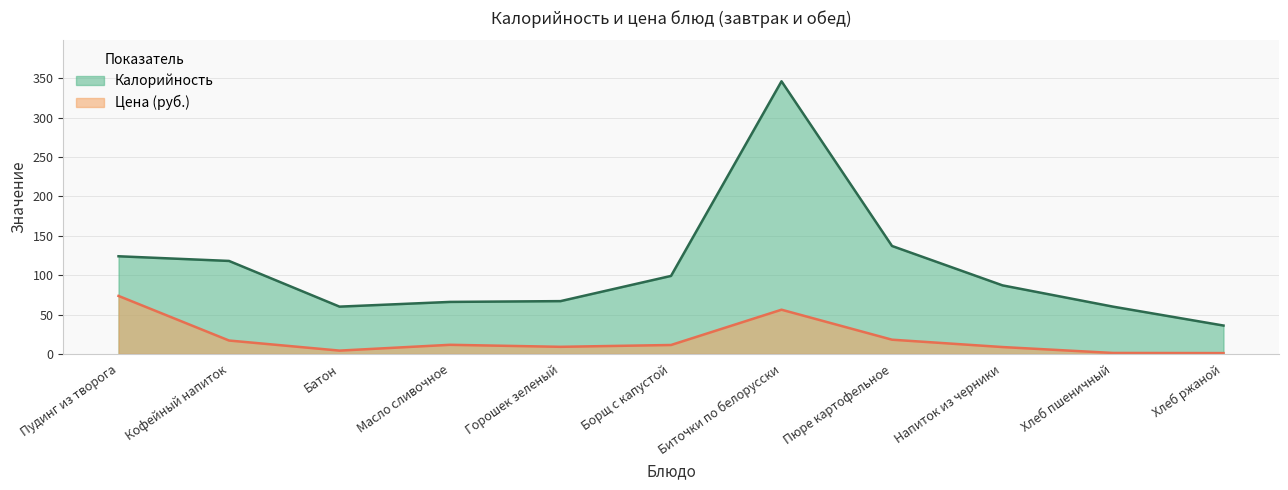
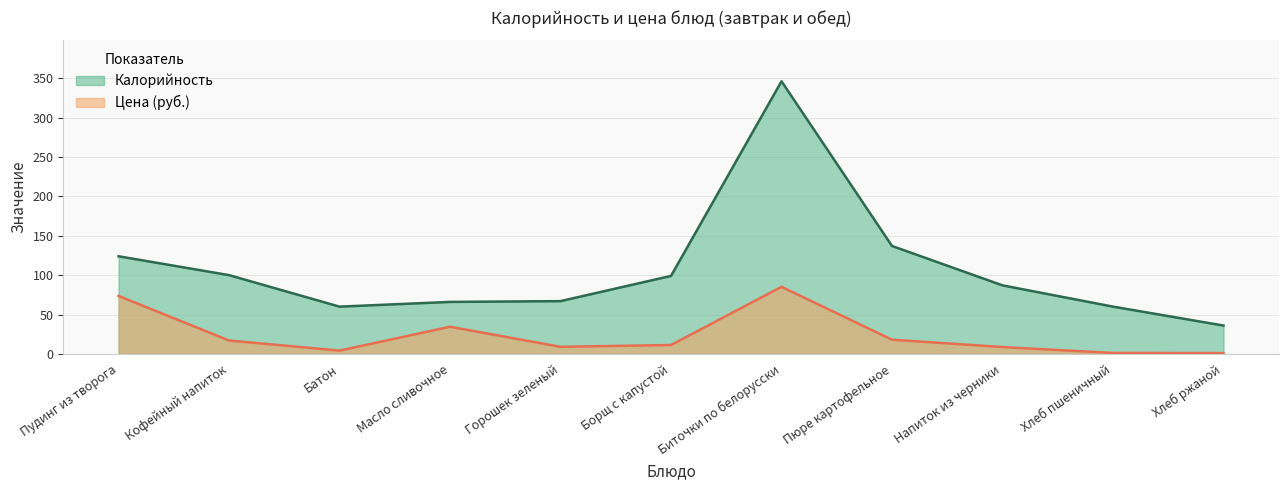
  {
    "Калорийность": {
      "Пудинг из творога": 120,
-     "Кофейный напиток": 120,
+     "Кофейный напиток": 100,
      "Батон": 60,
      "Масло сливочное": 70,
      "Горошек зеленый": 70,
      "Борщ с капустой": 100,
      "Биточки по белорусски": 350,
      "Пюре картофельное": 140,
      "Напиток из черники": 90,
      "Хлеб пшеничный": 60,
      "Хлеб ржаной": 40
    },
    "Цена (руб.)": {
      "Пудинг из творога": 70,
      "Кофейный напиток": 20,
      "Батон": 0,
-     "Масло сливочное": 10,
+     "Масло сливочное": 30,
      "Горошек зеленый": 10,
      "Борщ с капустой": 10,
-     "Биточки по белорусски": 60,
+     "Биточки по белорусски": 90,
      "Пюре картофельное": 20,
      "Напиток из черники": 10,
      "Хлеб пшеничный": 0,
      "Хлеб ржаной": 0
    }
  }
